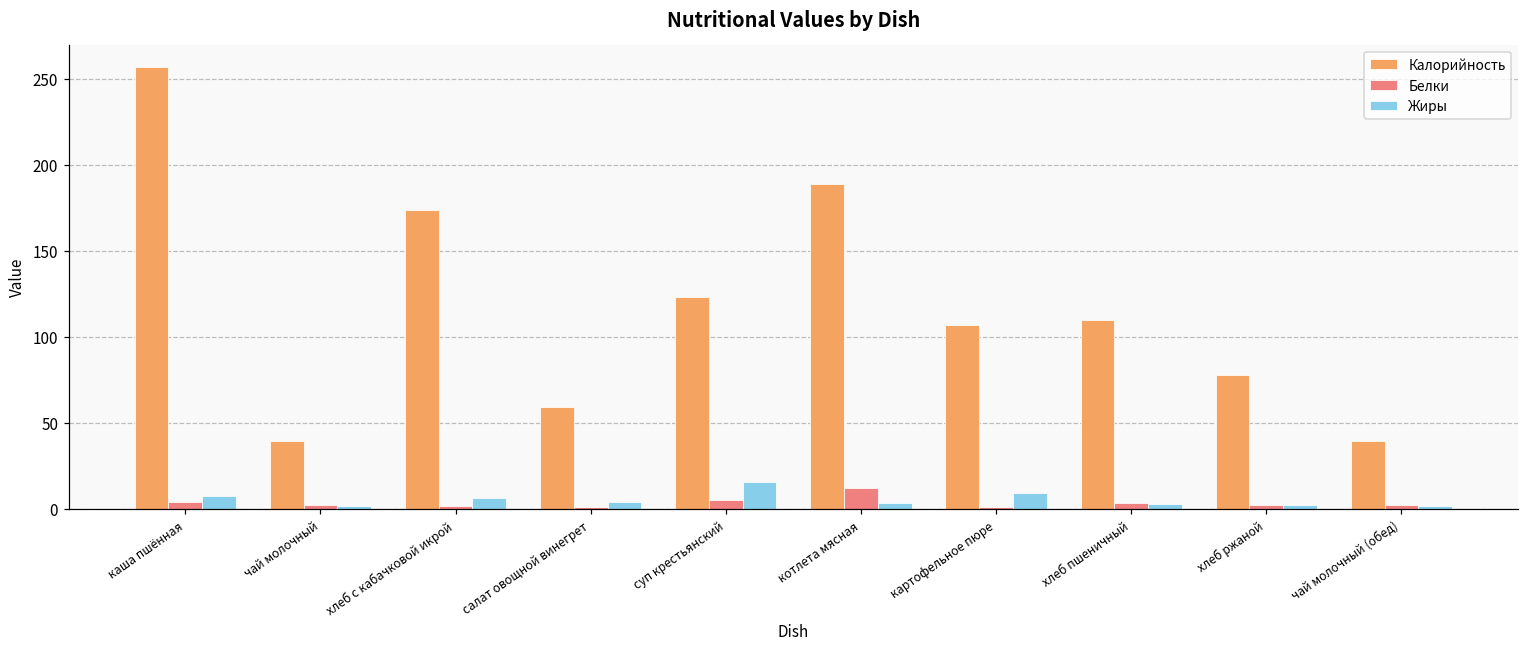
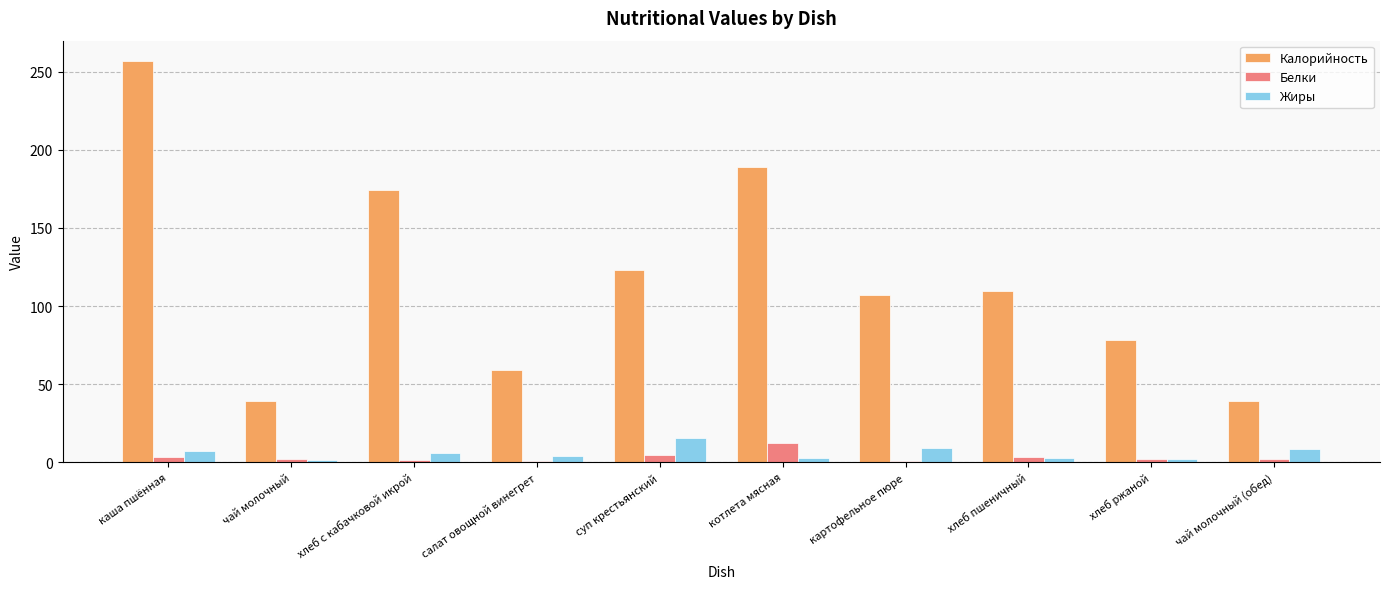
  {
    "Жиры": {
      "каша пшённая": 7,
      "хлеб с кабачковой икрой": 6,
      "салат овощной винегрет": 4,
      "суп крестьянский": 16,
      "котлета мясная": 3,
      "картофельное пюре": 9,
      "хлеб пшеничный": 3,
      "хлеб ржаной": 2,
-     "чай молочный (обед)": 2
+     "чай молочный (обед)": 8
    }
  }
